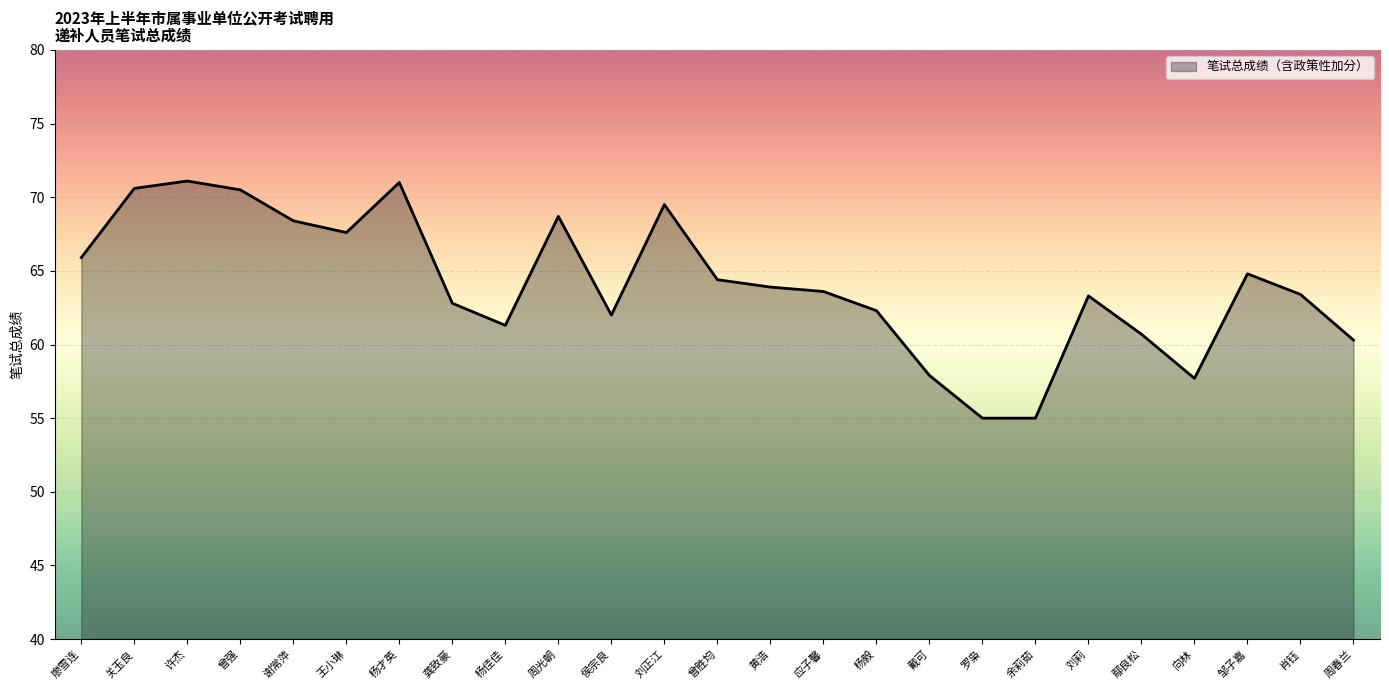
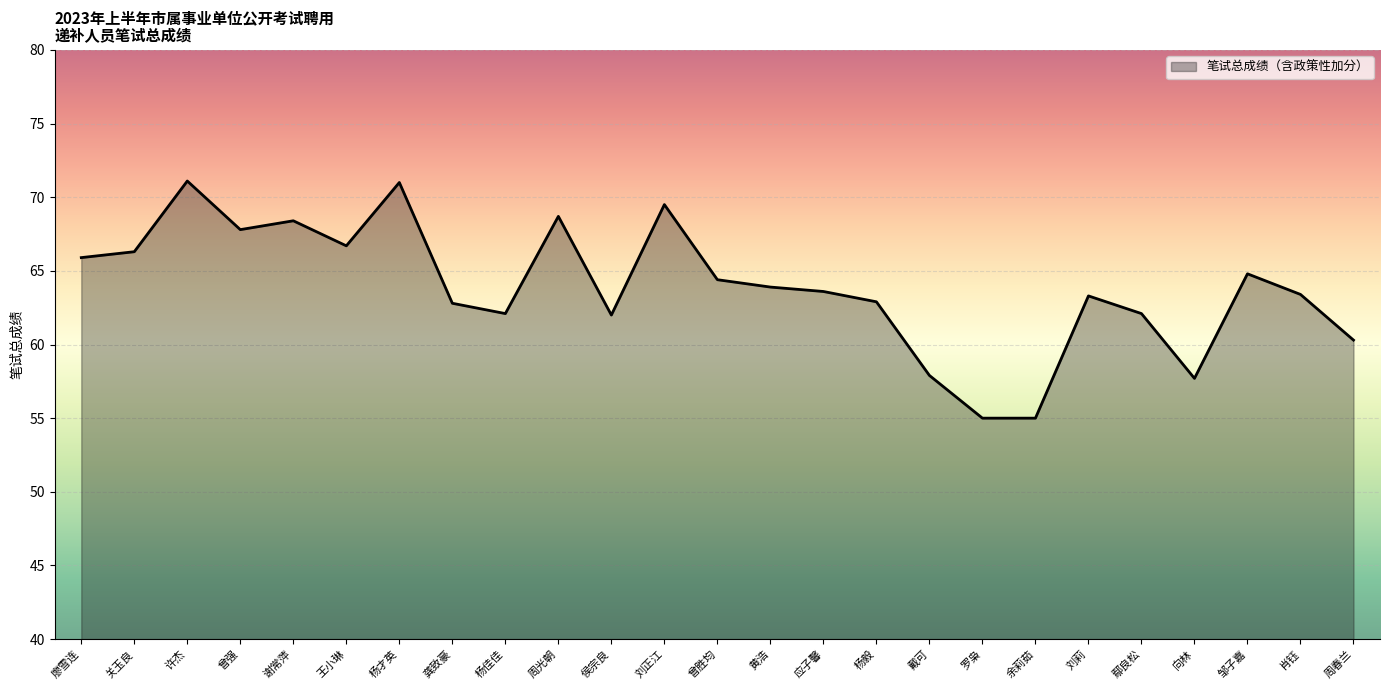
  {
    "廖雪连": 65.9,
-   "关玉良": 70.6,
+   "关玉良": 66.3,
    "许杰": 71.1,
-   "曾强": 70.5,
+   "曾强": 67.8,
    "谢常萍": 68.4,
-   "王小琳": 67.6,
+   "王小琳": 66.7,
    "杨才英": 71.0,
    "龚致豪": 62.8,
-   "杨佳佳": 61.3,
+   "杨佳佳": 62.1,
    "周光朝": 68.7,
    "侯宗良": 62.0,
    "刘正江": 69.5,
    "曾胜均": 64.4,
    "黄浩": 63.9,
    "应子馨": 63.6,
-   "杨毅": 62.3,
+   "杨毅": 62.9,
    "戴可": 57.9,
    "罗枭": 55.0,
    "余莉茹": 55.0,
    "刘莉": 63.3,
-   "鄢良松": 60.7,
+   "鄢良松": 62.1,
    "向林": 57.7,
    "邹子嘉": 64.8,
    "肖钰": 63.4,
    "周春兰": 60.3
  }
